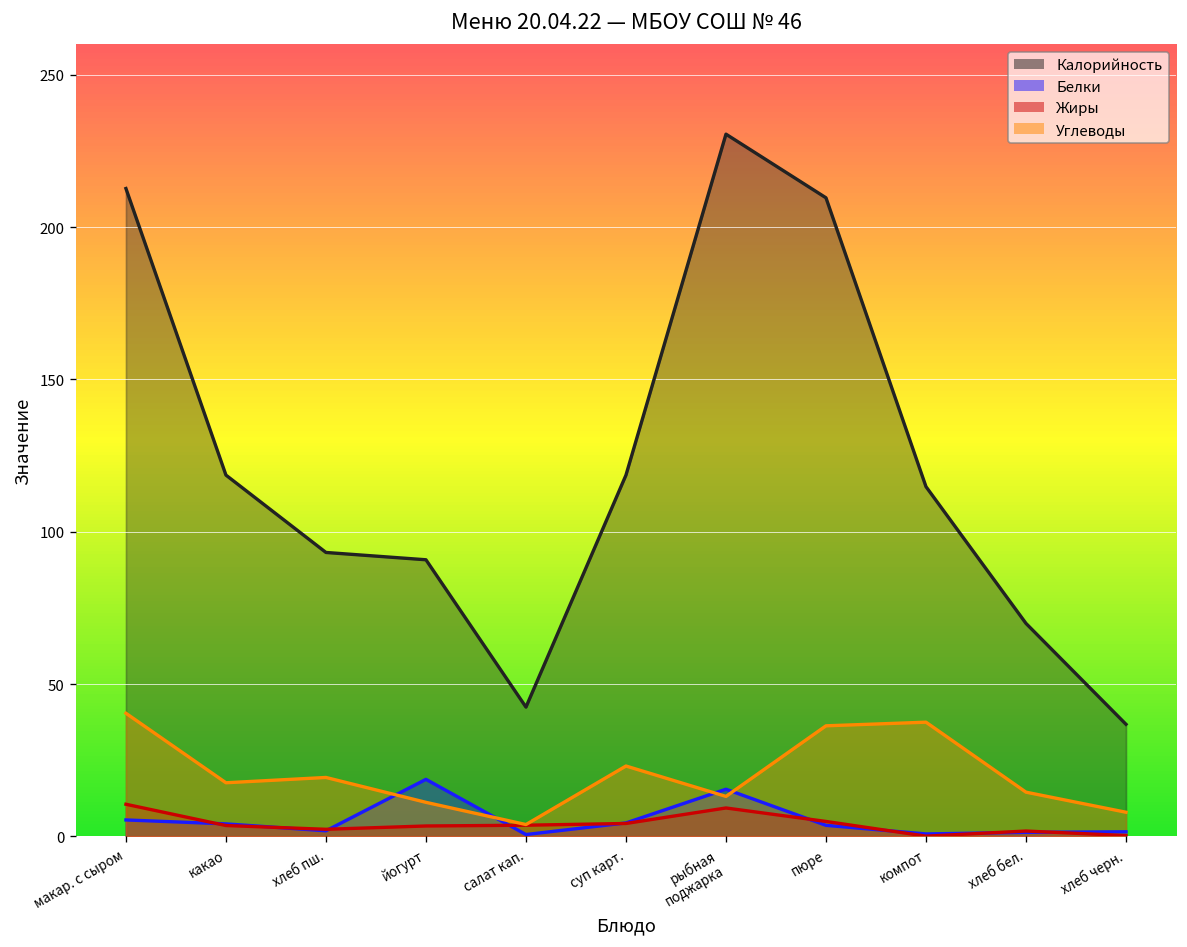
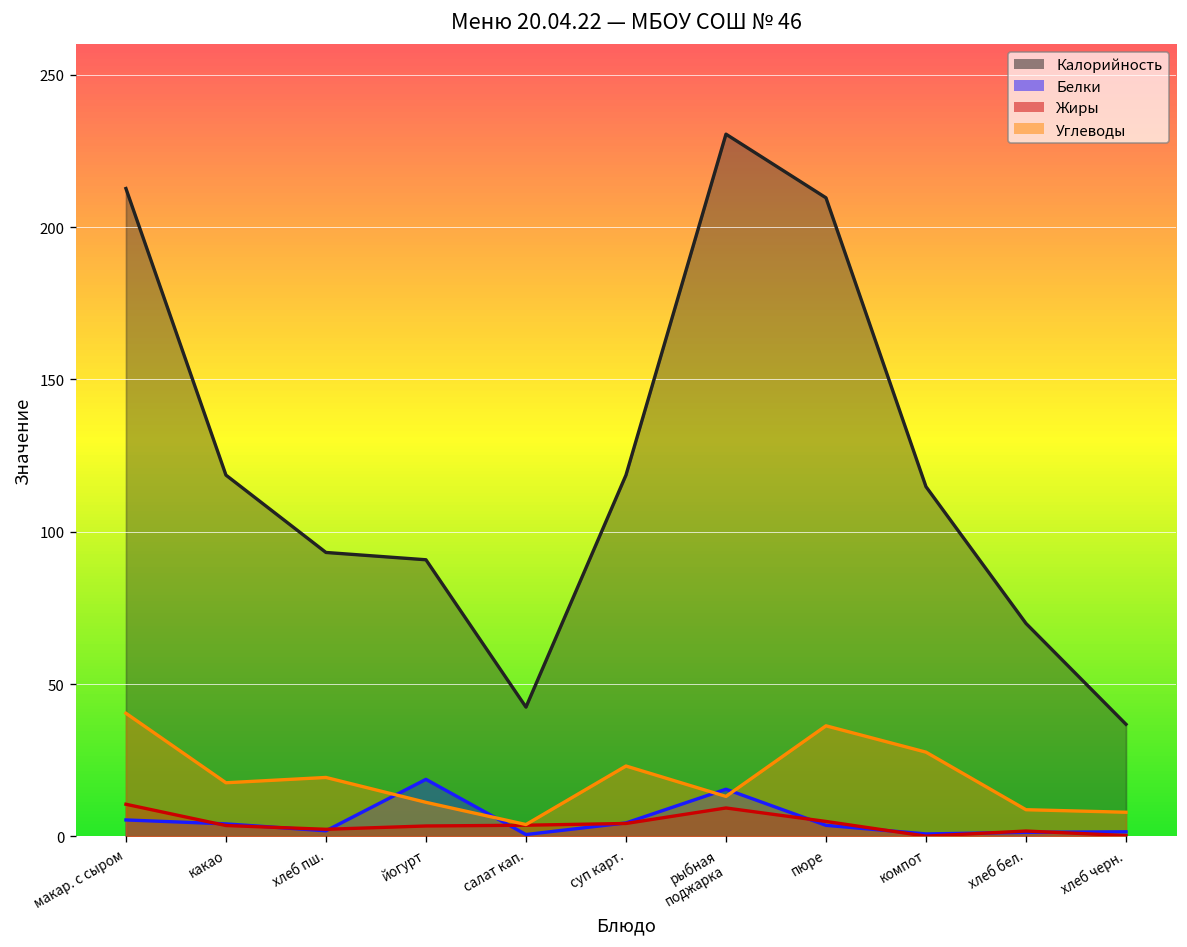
  {
    "Калорийность": {
      "макар. с сыром": 213,
      "какао": 119,
      "хлеб пш.": 93,
      "йогурт": 91,
      "салат кап.": 42,
      "суп карт.": 119,
      "рыбная поджарка": 231,
      "пюре": 210,
      "компот": 115,
      "хлеб бел.": 70,
      "хлеб черн.": 37
    },
    "Белки": {
      "макар. с сыром": 5,
      "йогурт": 19,
      "салат кап.": 1,
      "рыбная поджарка": 15,
      "пюре": 4,
      "хлеб черн.": 1
    },
    "Жиры": {
      "макар. с сыром": 11,
      "йогурт": 3,
      "рыбная поджарка": 9,
      "пюре": 5,
      "хлеб черн.": 0
    },
    "Углеводы": {
      "макар. с сыром": 40,
      "какао": 18,
      "хлеб пш.": 19,
      "йогурт": 11,
      "суп карт.": 23,
      "рыбная поджарка": 13,
      "пюре": 36,
-     "компот": 37,
-     "хлеб бел.": 14,
+     "компот": 28,
+     "хлеб бел.": 9,
      "хлеб черн.": 8
    }
  }
